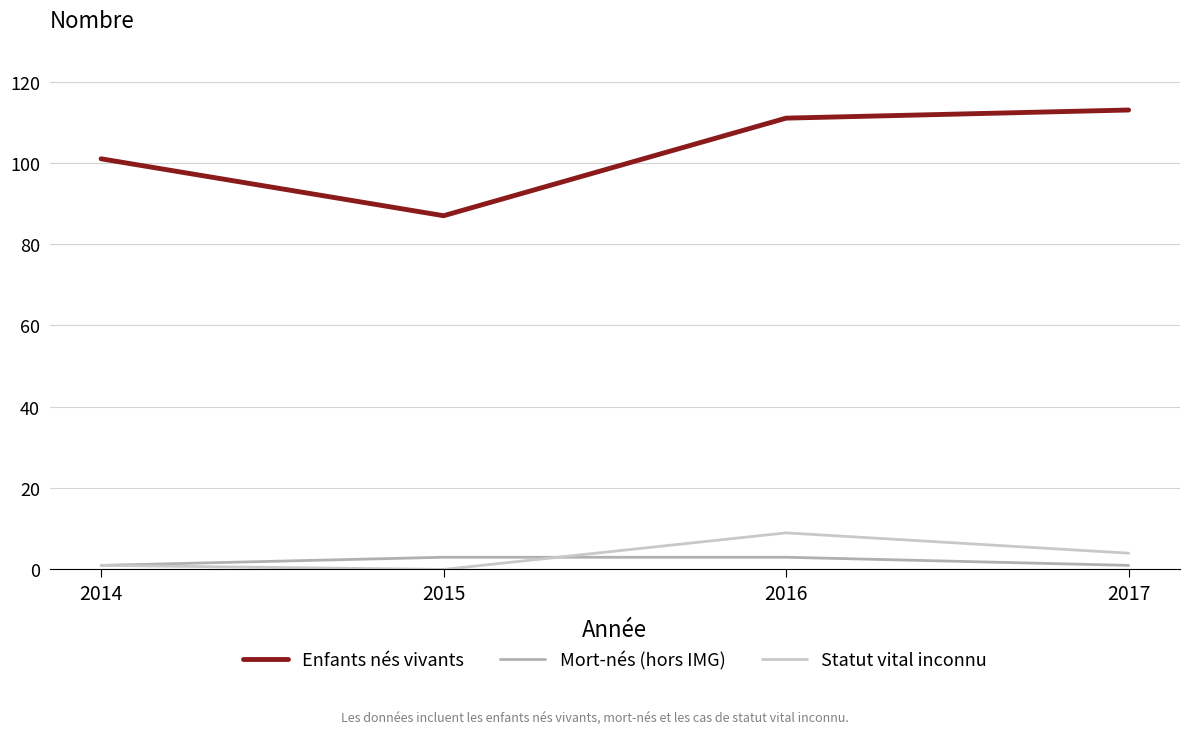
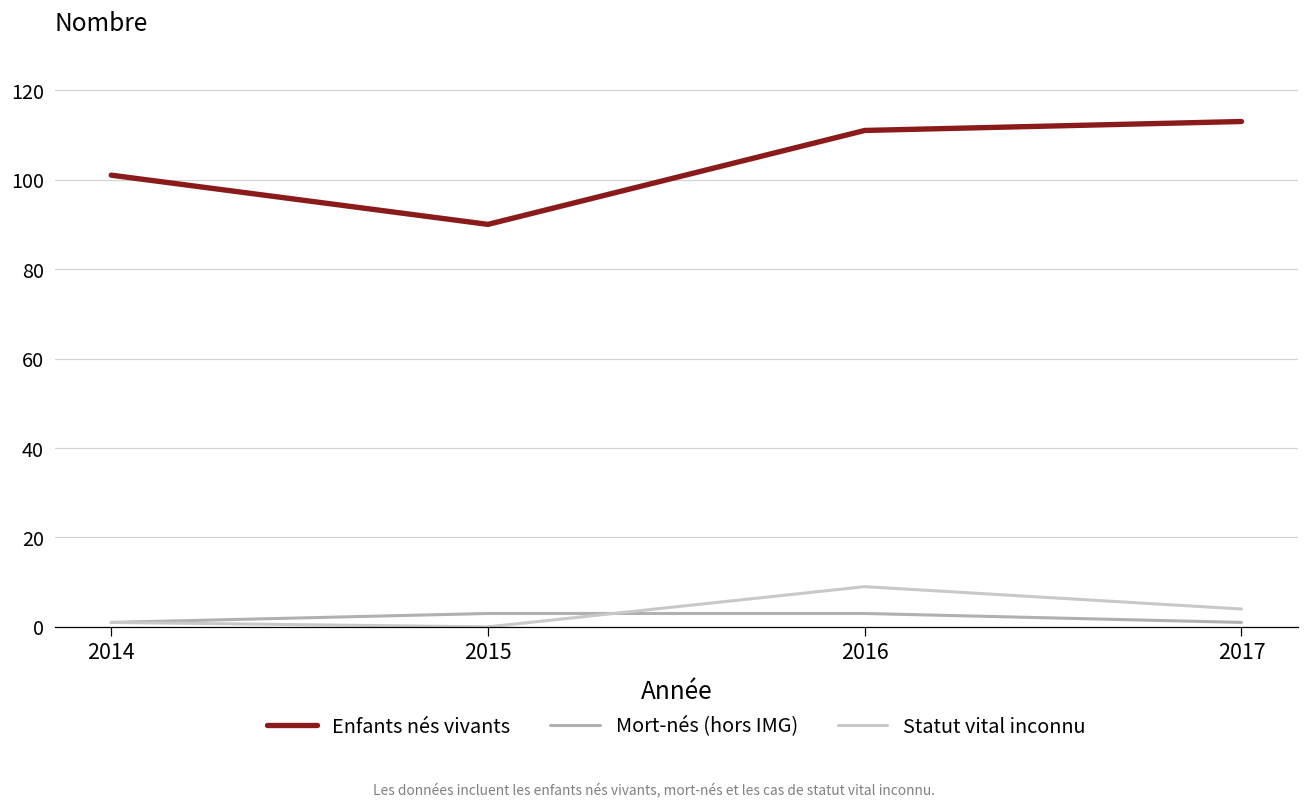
  {
    "Enfants nés vivants": {
      "2014": 101,
-     "2015": 87,
+     "2015": 90,
      "2016": 111,
      "2017": 113
    }
  }
